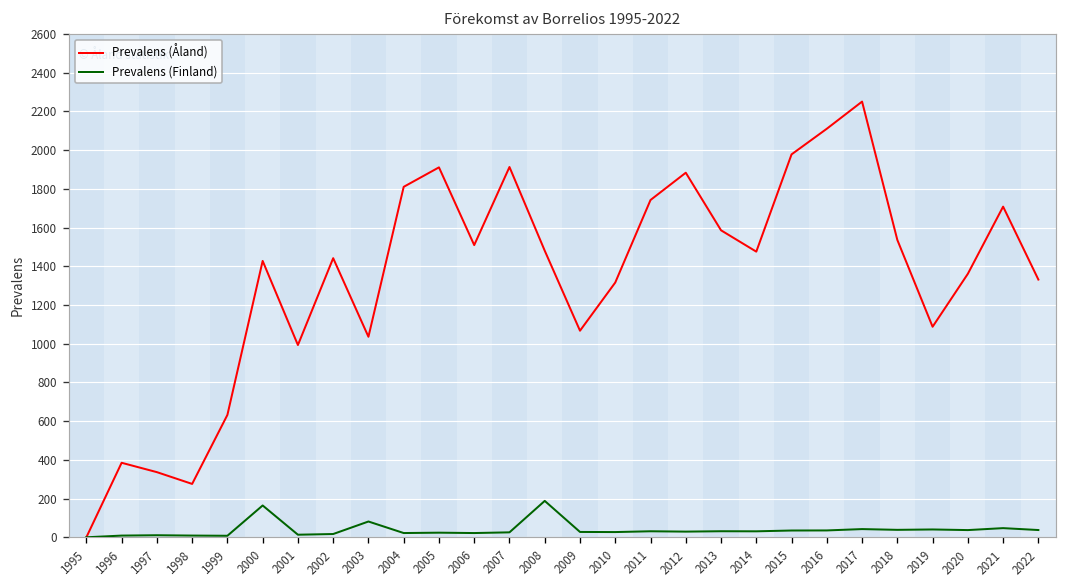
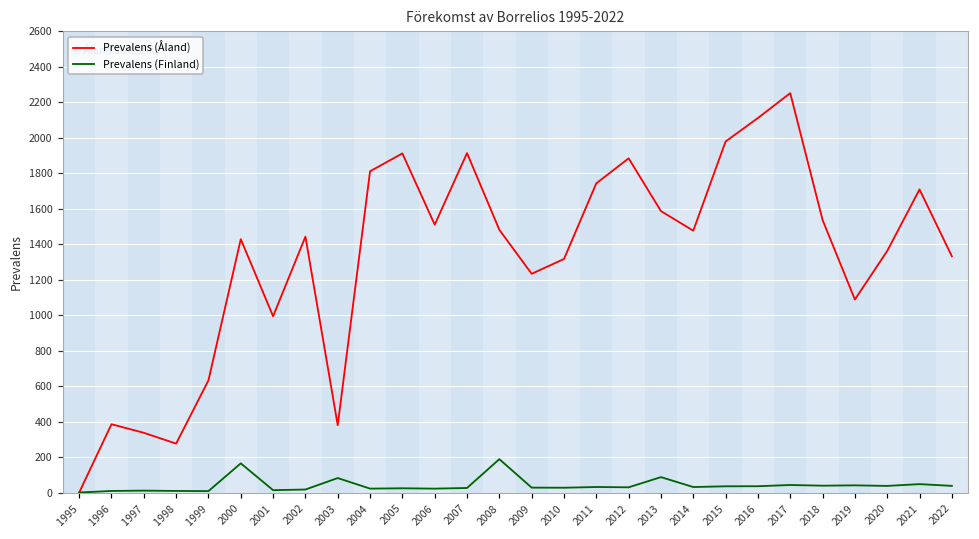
  {
    "Prevalens (Åland)": {
      "1996": 380,
      "1997": 340,
      "1998": 280,
      "1999": 630,
      "2000": 1430,
      "2001": 990,
      "2002": 1440,
-     "2003": 1040,
+     "2003": 380,
      "2004": 1810,
      "2005": 1910,
      "2006": 1510,
      "2007": 1910,
      "2008": 1480,
-     "2009": 1070,
+     "2009": 1230,
      "2010": 1320,
      "2011": 1740,
      "2012": 1880,
      "2013": 1590,
      "2014": 1480,
      "2015": 1980,
      "2016": 2110,
      "2017": 2250,
      "2018": 1540,
      "2019": 1090,
      "2020": 1360,
      "2021": 1710,
      "2022": 1330
    },
    "Prevalens (Finland)": {
      "1996": 10,
      "1997": 10,
      "1998": 10,
      "1999": 10,
      "2000": 160,
      "2001": 10,
      "2002": 20,
      "2003": 80,
      "2004": 20,
      "2005": 20,
      "2006": 20,
      "2007": 30,
      "2008": 190,
      "2009": 30,
      "2010": 30,
      "2011": 30,
      "2012": 30,
-     "2013": 30,
+     "2013": 90,
      "2014": 30,
      "2015": 30,
      "2016": 40,
      "2017": 40,
      "2018": 40,
      "2019": 40,
      "2020": 40,
      "2021": 50,
      "2022": 40
    }
  }
